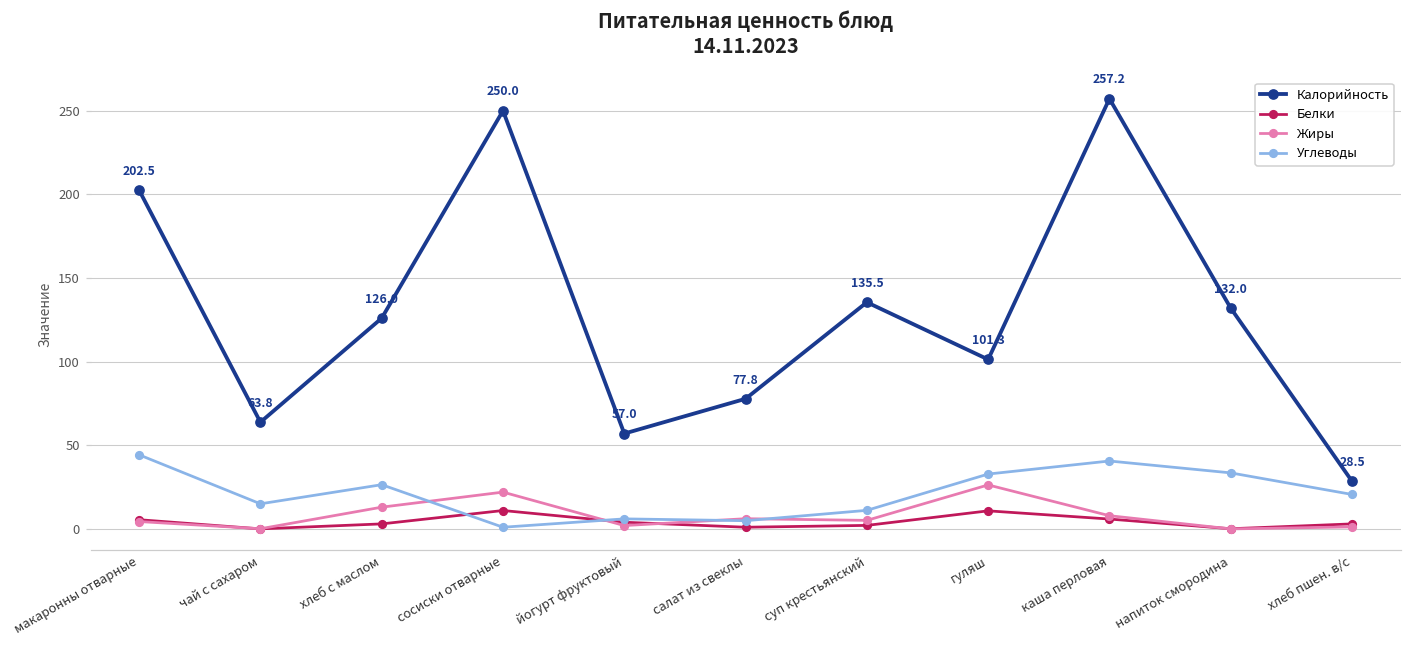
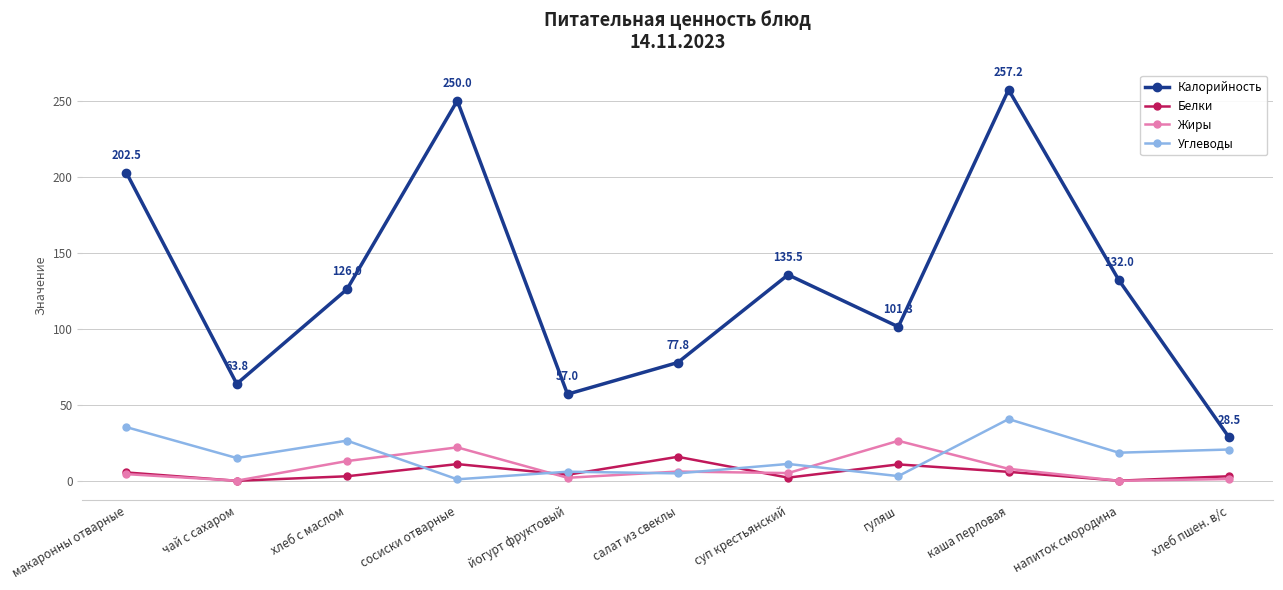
  {
    "Калорийность": {
      "макаронны отварные": 202.5,
      "чай с сахаром": 63.8,
      "хлеб с маслом": 126.0,
      "сосиски отварные": 250.0,
      "йогурт фруктовый": 57.0,
      "салат из свеклы": 77.8,
      "суп крестьянский": 135.5,
      "гуляш": 101.3,
      "каша перловая": 257.2,
      "напиток смородина": 132.0,
      "хлеб пшен. в/с": 28.5
    },
    "Белки": {
      "хлеб с маслом": 3,
      "сосиски отварные": 11,
      "йогурт фруктовый": 4,
-     "салат из свеклы": 1,
+     "салат из свеклы": 16,
      "суп крестьянский": 2,
      "гуляш": 11,
      "каша перловая": 6,
      "хлеб пшен. в/с": 3
    },
    "Жиры": {
      "хлеб с маслом": 13,
      "сосиски отварные": 22,
      "йогурт фруктовый": 2,
      "суп крестьянский": 5,
      "гуляш": 26,
      "каша перловая": 8,
      "хлеб пшен. в/с": 1
    },
    "Углеводы": {
-     "макаронны отварные": 44,
+     "макаронны отварные": 35,
      "чай с сахаром": 15,
      "хлеб с маслом": 26,
      "сосиски отварные": 1,
      "йогурт фруктовый": 6,
      "суп крестьянский": 11,
-     "гуляш": 33,
+     "гуляш": 3,
      "каша перловая": 41,
-     "напиток смородина": 34,
+     "напиток смородина": 19,
      "хлеб пшен. в/с": 21
    }
  }
